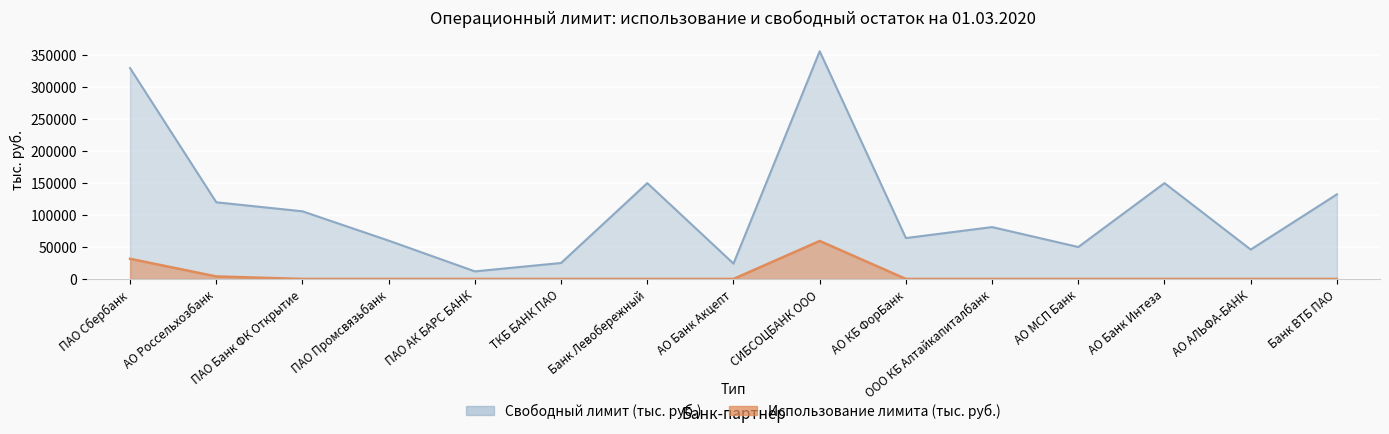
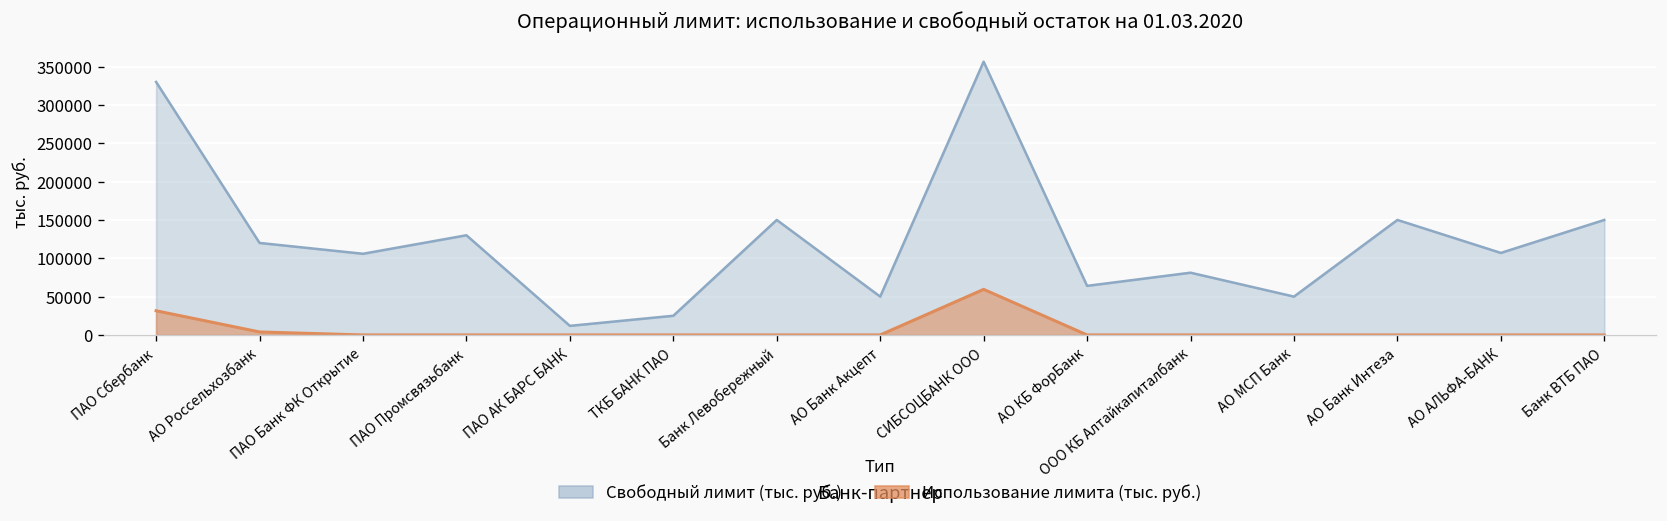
  {
    "Свободный лимит (тыс. руб.)": {
      "ПАО Сбербанк": 330000,
      "АО Россельхозбанк": 120000,
      "ПАО Банк ФК Открытие": 110000,
-     "ПАО Промсвязьбанк": 60000,
+     "ПАО Промсвязьбанк": 130000,
      "ПАО АК БАРС БАНК": 10000,
      "ТКБ БАНК ПАО": 30000,
      "Банк Левобережный": 150000,
-     "АО Банк Акцепт": 20000,
+     "АО Банк Акцепт": 50000,
      "СИБСОЦБАНК ООО": 360000,
      "АО КБ ФорБанк": 60000,
      "ООО КБ Алтайкапиталбанк": 80000,
      "АО МСП Банк": 50000,
      "АО Банк Интеза": 150000,
-     "АО АЛЬФА-БАНК": 50000,
-     "Банк ВТБ ПАО": 130000
+     "АО АЛЬФА-БАНК": 110000,
+     "Банк ВТБ ПАО": 150000
    },
    "Использование лимита (тыс. руб.)": {
      "ПАО Сбербанк": 30000,
      "АО Россельхозбанк": 0,
      "ПАО Банк ФК Открытие": 0,
      "ПАО Промсвязьбанк": 0,
      "ПАО АК БАРС БАНК": 0,
      "ТКБ БАНК ПАО": 0,
      "Банк Левобережный": 0,
      "АО Банк Акцепт": 0,
      "СИБСОЦБАНК ООО": 60000,
      "АО КБ ФорБанк": 0,
      "ООО КБ Алтайкапиталбанк": 0,
      "АО МСП Банк": 0,
      "АО Банк Интеза": 0,
      "АО АЛЬФА-БАНК": 0,
      "Банк ВТБ ПАО": 0
    }
  }
